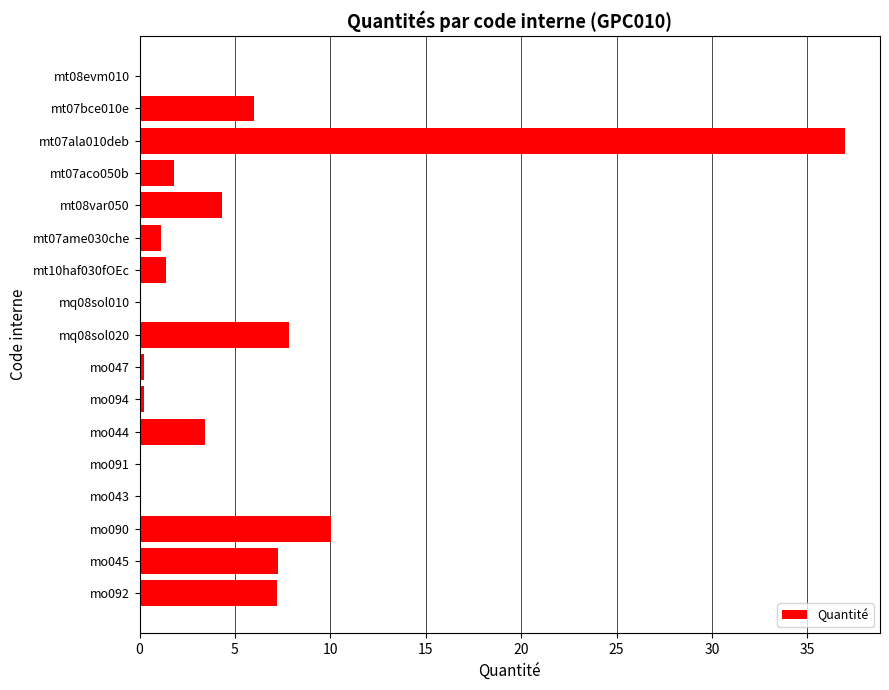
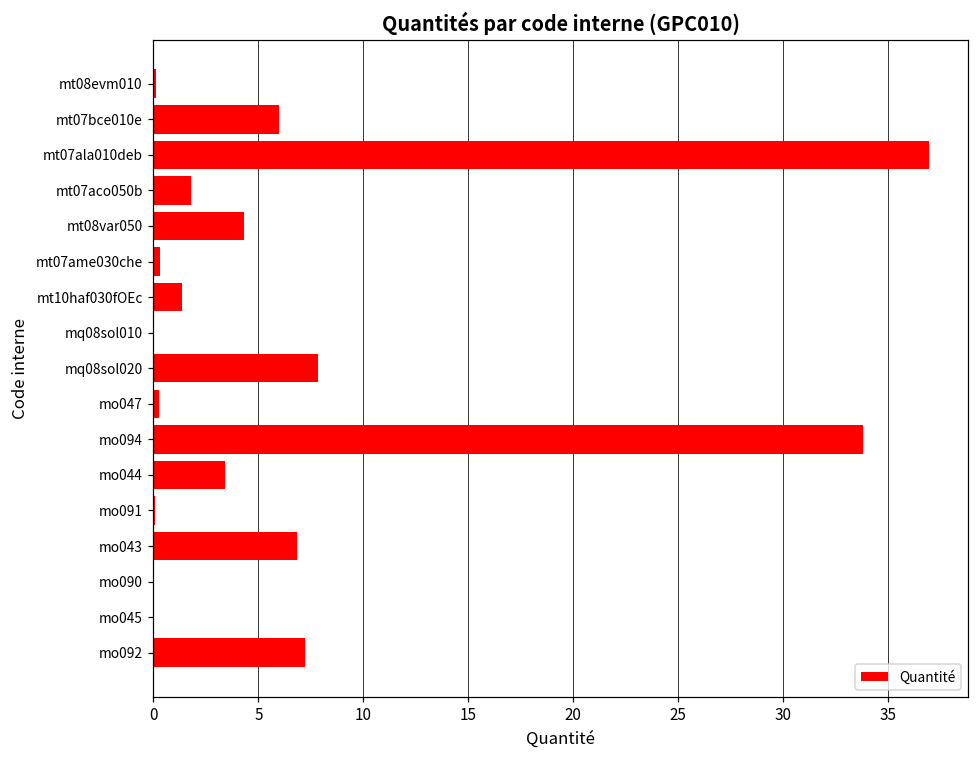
  {
    "mt07bce010e": 6.0,
    "mt07ala010deb": 37.0,
    "mt07aco050b": 1.8,
    "mt08var050": 4.3,
-   "mt07ame030che": 1.1,
+   "mt07ame030che": 0.3,
    "mt10haf030fOEc": 1.4,
    "mq08sol020": 7.9,
    "mo047": 0.2,
-   "mo094": 0.2,
+   "mo094": 33.8,
    "mo044": 3.4,
-   "mo043": 0.0,
-   "mo090": 10.0,
-   "mo045": 7.3,
+   "mo043": 6.8,
+   "mo090": 0.0,
+   "mo045": 0.0,
    "mo092": 7.2
  }
